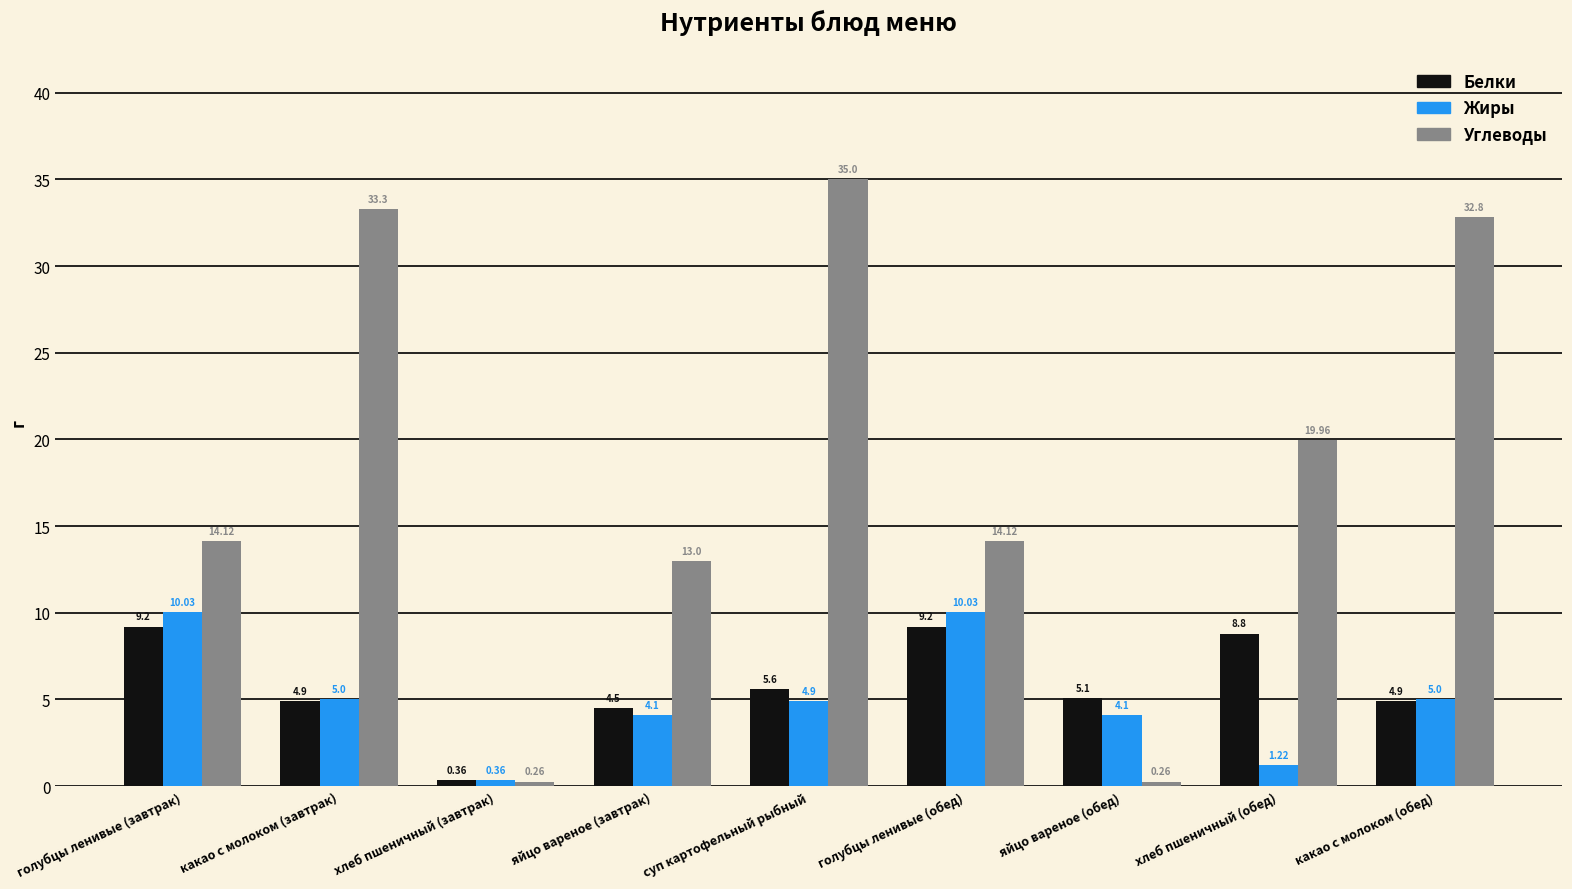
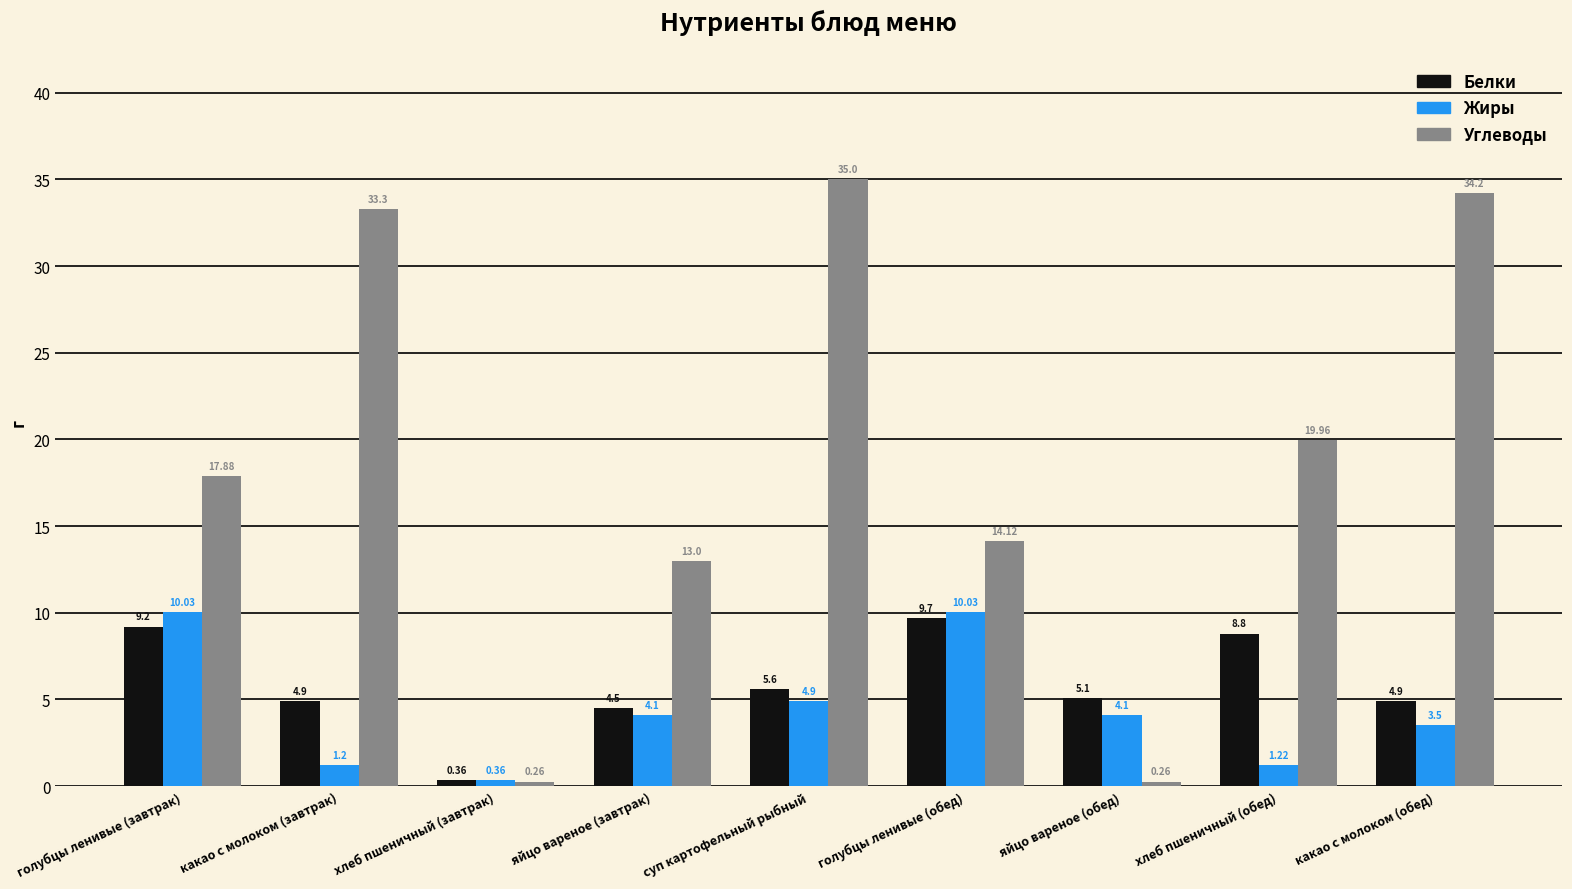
  {
    "Белки": {
      "голубцы ленивые (завтрак)": 9.2,
      "какао с молоком (завтрак)": 4.9,
      "хлеб пшеничный (завтрак)": 0.36,
      "яйцо вареное (завтрак)": 4.5,
      "суп картофельный рыбный": 5.6,
-     "голубцы ленивые (обед)": 9.2,
+     "голубцы ленивые (обед)": 9.7,
      "яйцо вареное (обед)": 5.1,
      "хлеб пшеничный (обед)": 8.8,
      "какао с молоком (обед)": 4.9
    },
    "Жиры": {
      "голубцы ленивые (завтрак)": 10.03,
-     "какао с молоком (завтрак)": 5.0,
+     "какао с молоком (завтрак)": 1.2,
      "хлеб пшеничный (завтрак)": 0.36,
      "яйцо вареное (завтрак)": 4.1,
      "суп картофельный рыбный": 4.9,
      "голубцы ленивые (обед)": 10.03,
      "яйцо вареное (обед)": 4.1,
      "хлеб пшеничный (обед)": 1.22,
-     "какао с молоком (обед)": 5.0
+     "какао с молоком (обед)": 3.5
    },
    "Углеводы": {
-     "голубцы ленивые (завтрак)": 14.12,
+     "голубцы ленивые (завтрак)": 17.88,
      "какао с молоком (завтрак)": 33.3,
      "хлеб пшеничный (завтрак)": 0.26,
      "яйцо вареное (завтрак)": 13.0,
      "суп картофельный рыбный": 35.0,
      "голубцы ленивые (обед)": 14.12,
      "яйцо вареное (обед)": 0.26,
      "хлеб пшеничный (обед)": 19.96,
-     "какао с молоком (обед)": 32.8
+     "какао с молоком (обед)": 34.2
    }
  }
